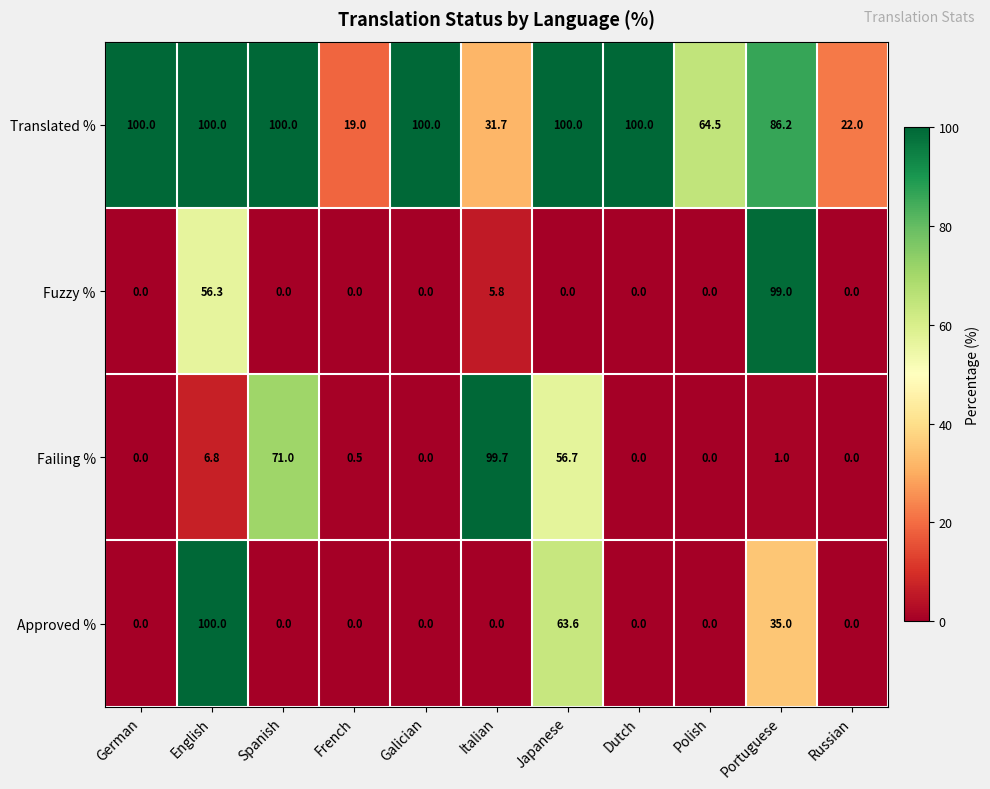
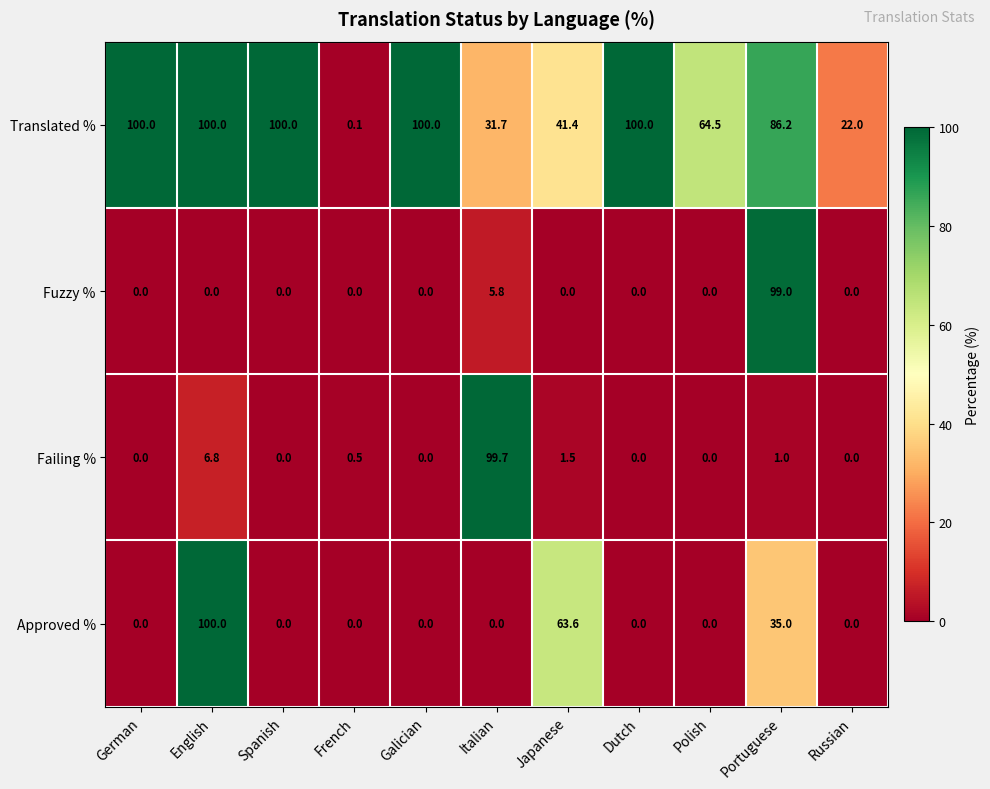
  {
    "Translated %": {
      "German": 100.0,
      "English": 100.0,
      "Spanish": 100.0,
-     "French": 19.0,
+     "French": 0.1,
      "Galician": 100.0,
      "Italian": 31.7,
-     "Japanese": 100.0,
+     "Japanese": 41.4,
      "Dutch": 100.0,
      "Polish": 64.5,
      "Portuguese": 86.2,
      "Russian": 22.0
    },
    "Fuzzy %": {
      "German": 0.0,
-     "English": 56.3,
+     "English": 0.0,
      "Spanish": 0.0,
      "French": 0.0,
      "Galician": 0.0,
      "Italian": 5.8,
      "Japanese": 0.0,
      "Dutch": 0.0,
      "Polish": 0.0,
      "Portuguese": 99.0,
      "Russian": 0.0
    },
    "Failing %": {
      "German": 0.0,
      "English": 6.8,
-     "Spanish": 71.0,
+     "Spanish": 0.0,
      "French": 0.5,
      "Galician": 0.0,
      "Italian": 99.7,
-     "Japanese": 56.7,
+     "Japanese": 1.5,
      "Dutch": 0.0,
      "Polish": 0.0,
      "Portuguese": 1.0,
      "Russian": 0.0
    },
    "Approved %": {
      "German": 0.0,
      "English": 100.0,
      "Spanish": 0.0,
      "French": 0.0,
      "Galician": 0.0,
      "Italian": 0.0,
      "Japanese": 63.6,
      "Dutch": 0.0,
      "Polish": 0.0,
      "Portuguese": 35.0,
      "Russian": 0.0
    }
  }
